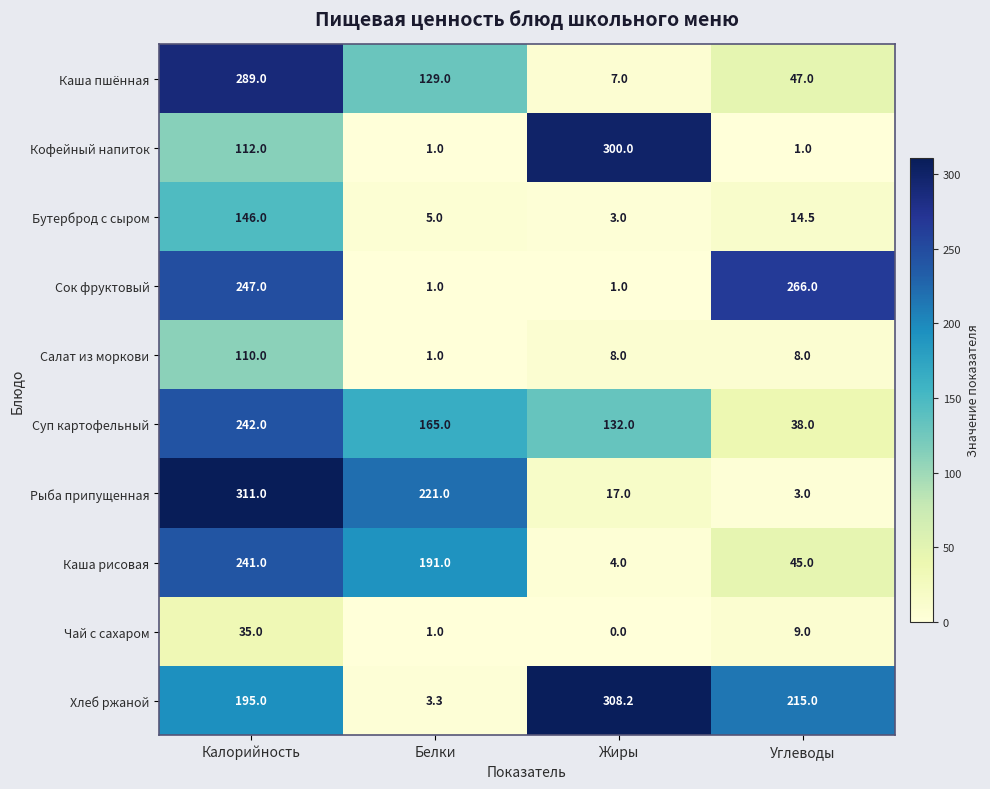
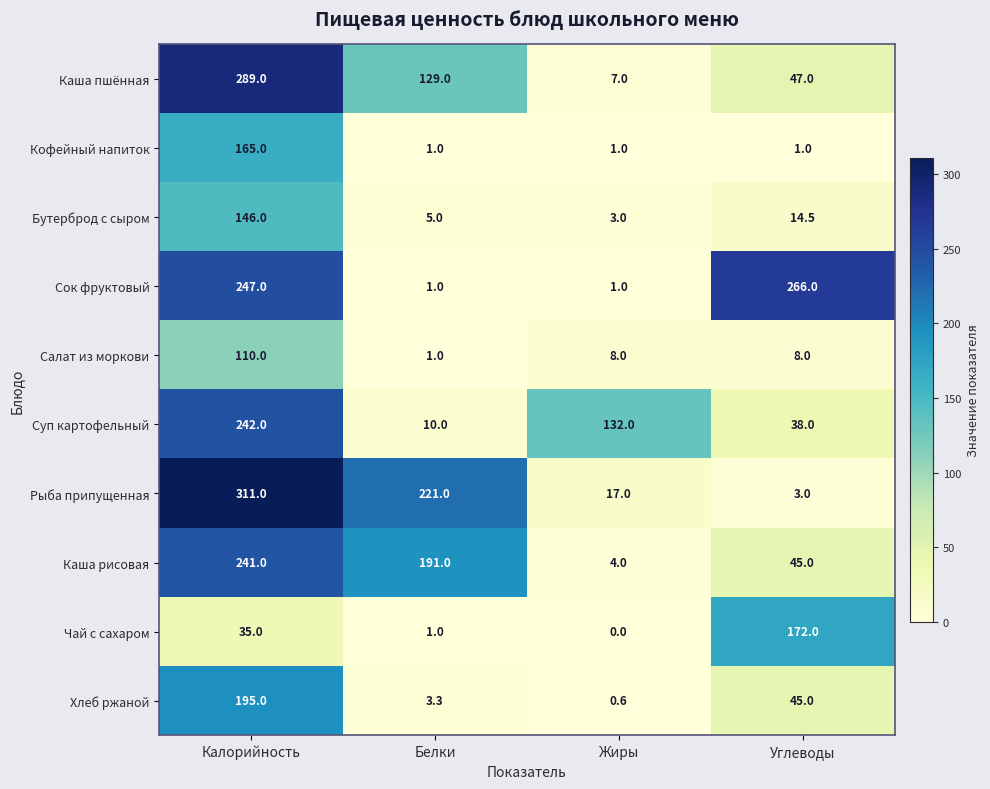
  {
    "Каша пшённая": {
      "Калорийность": 289.0,
      "Белки": 129.0,
      "Жиры": 7.0,
      "Углеводы": 47.0
    },
    "Кофейный напиток": {
-     "Калорийность": 112.0,
+     "Калорийность": 165.0,
      "Белки": 1.0,
-     "Жиры": 300.0,
+     "Жиры": 1.0,
      "Углеводы": 1.0
    },
    "Бутерброд с сыром": {
      "Калорийность": 146.0,
      "Белки": 5.0,
      "Жиры": 3.0,
      "Углеводы": 14.5
    },
    "Сок фруктовый": {
      "Калорийность": 247.0,
      "Белки": 1.0,
      "Жиры": 1.0,
      "Углеводы": 266.0
    },
    "Салат из моркови": {
      "Калорийность": 110.0,
      "Белки": 1.0,
      "Жиры": 8.0,
      "Углеводы": 8.0
    },
    "Суп картофельный": {
      "Калорийность": 242.0,
-     "Белки": 165.0,
+     "Белки": 10.0,
      "Жиры": 132.0,
      "Углеводы": 38.0
    },
    "Рыба припущенная": {
      "Калорийность": 311.0,
      "Белки": 221.0,
      "Жиры": 17.0,
      "Углеводы": 3.0
    },
    "Каша рисовая": {
      "Калорийность": 241.0,
      "Белки": 191.0,
      "Жиры": 4.0,
      "Углеводы": 45.0
    },
    "Чай с сахаром": {
      "Калорийность": 35.0,
      "Белки": 1.0,
      "Жиры": 0.0,
-     "Углеводы": 9.0
+     "Углеводы": 172.0
    },
    "Хлеб ржаной": {
      "Калорийность": 195.0,
      "Белки": 3.3,
-     "Жиры": 308.2,
-     "Углеводы": 215.0
+     "Жиры": 0.6,
+     "Углеводы": 45.0
    }
  }
